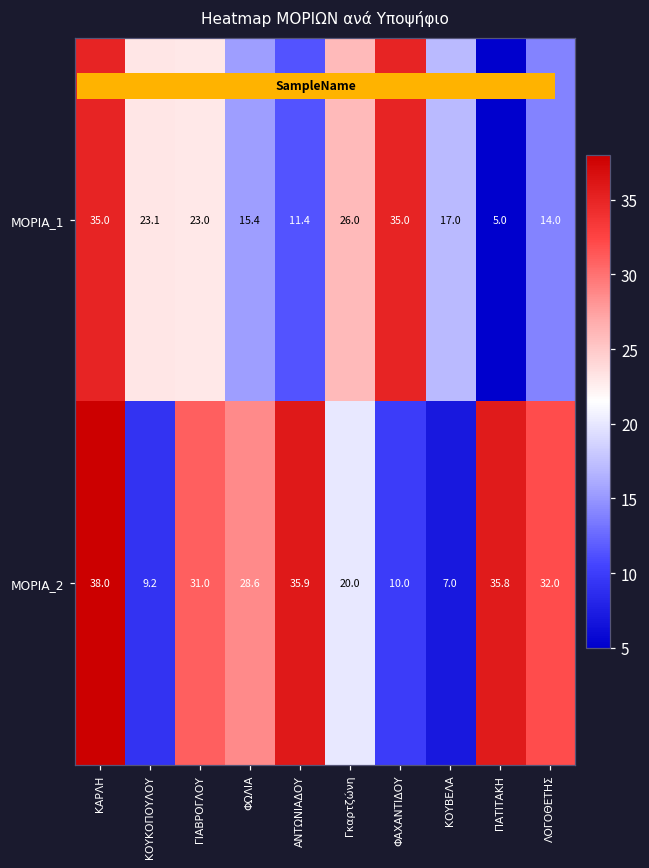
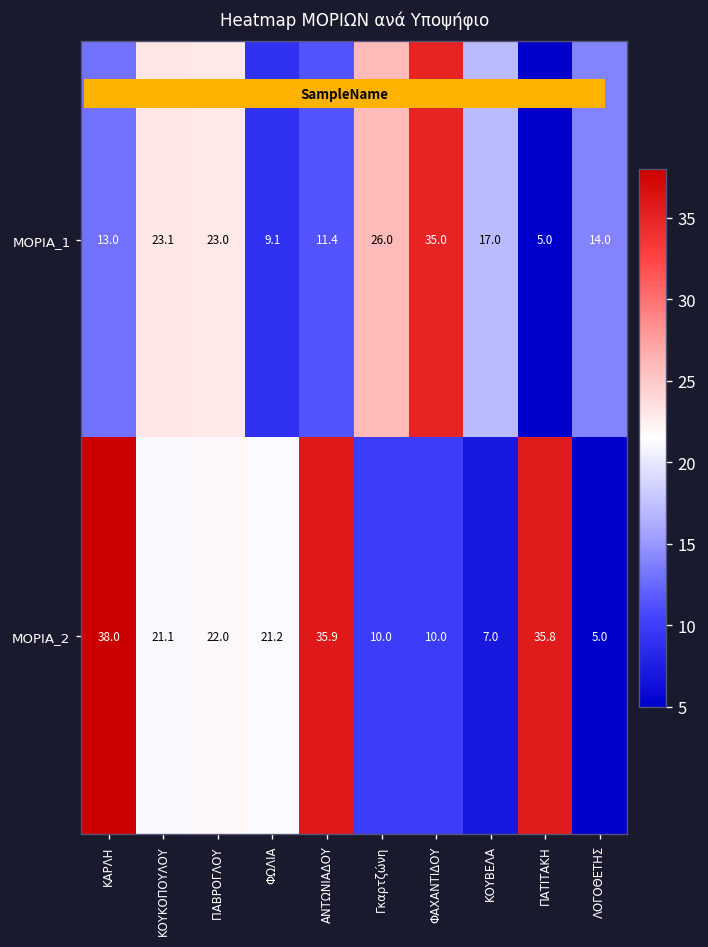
  {
    "ΜΟΡΙΑ_1": {
-     "ΚΑΡΛΗ": 35.0,
+     "ΚΑΡΛΗ": 13.0,
      "ΚΟΥΚΟΠΟΥΛΟΥ": 23.1,
      "ΓΙΑΒΡΟΓΛΟΥ": 23.0,
-     "ΦΩΛΙΑ": 15.4,
+     "ΦΩΛΙΑ": 9.1,
      "ΑΝΤΩΝΙΑΔΟΥ": 11.4,
      "Γκαρτζώνη": 26.0,
      "ΦΑΧΑΝΤΙΔΟΥ": 35.0,
      "ΚΟΥΒΕΛΑ": 17.0,
      "ΠΑΤΙΤΑΚΗ": 5.0,
      "ΛΟΓΟΘΕΤΗΣ": 14.0
    },
    "ΜΟΡΙΑ_2": {
      "ΚΑΡΛΗ": 38.0,
-     "ΚΟΥΚΟΠΟΥΛΟΥ": 9.2,
-     "ΓΙΑΒΡΟΓΛΟΥ": 31.0,
-     "ΦΩΛΙΑ": 28.6,
+     "ΚΟΥΚΟΠΟΥΛΟΥ": 21.1,
+     "ΓΙΑΒΡΟΓΛΟΥ": 22.0,
+     "ΦΩΛΙΑ": 21.2,
      "ΑΝΤΩΝΙΑΔΟΥ": 35.9,
-     "Γκαρτζώνη": 20.0,
+     "Γκαρτζώνη": 10.0,
      "ΦΑΧΑΝΤΙΔΟΥ": 10.0,
      "ΚΟΥΒΕΛΑ": 7.0,
      "ΠΑΤΙΤΑΚΗ": 35.8,
-     "ΛΟΓΟΘΕΤΗΣ": 32.0
+     "ΛΟΓΟΘΕΤΗΣ": 5.0
    }
  }
